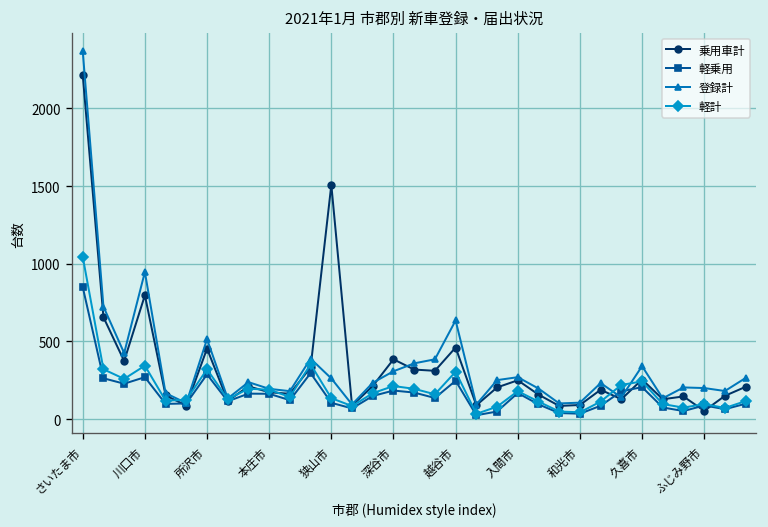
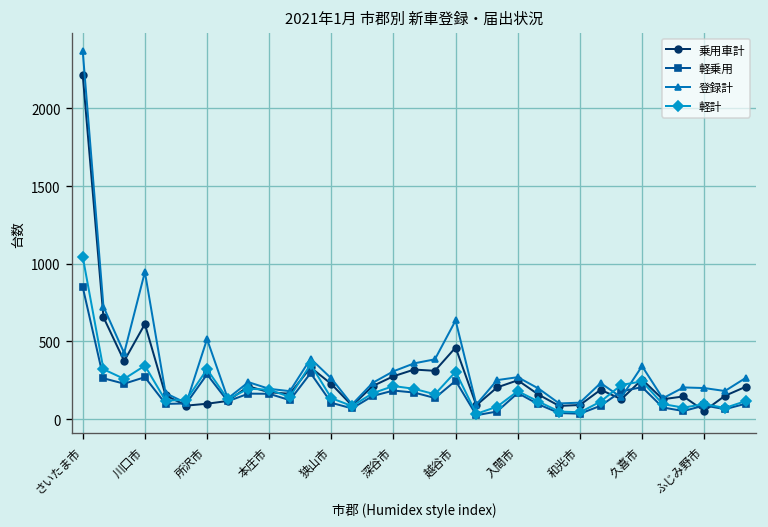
  {
    "乗用車計": {
      "さいたま市": 2220,
-     "川口市": 800,
-     "所沢市": 450,
-     "狭山市": 1510,
-     "深谷市": 390,
+     "川口市": 610,
+     "所沢市": 100,
+     "狭山市": 230,
+     "深谷市": 280,
      "越谷市": 460,
      "入間市": 250,
      "ふじみ野市": 50
    }
  }
